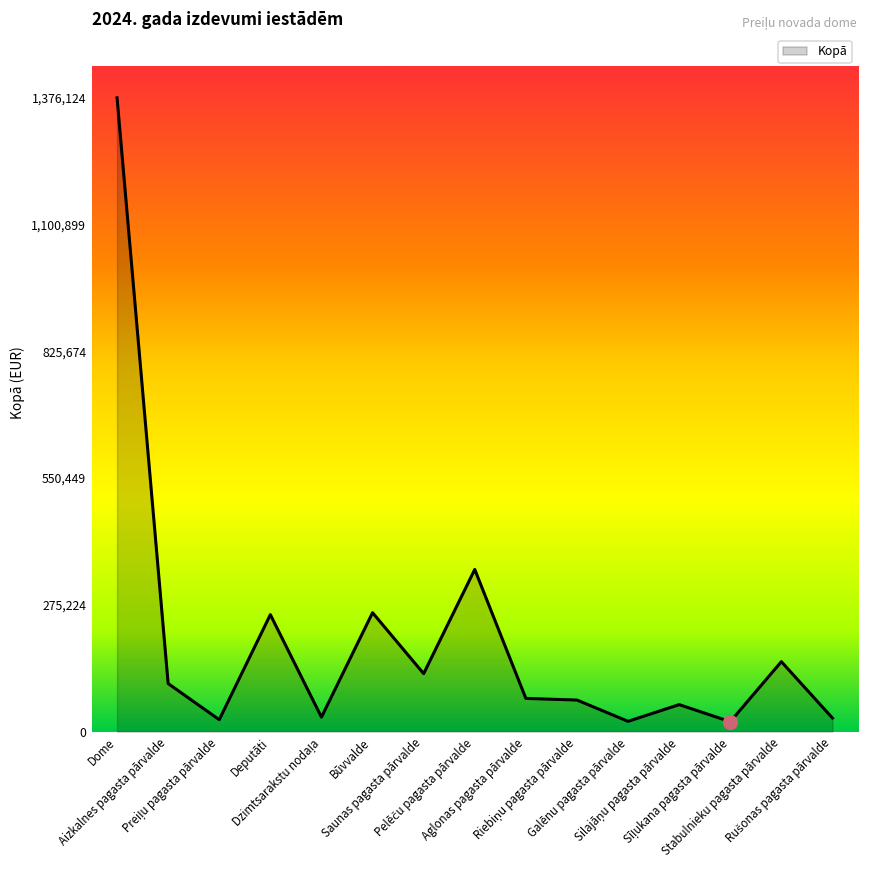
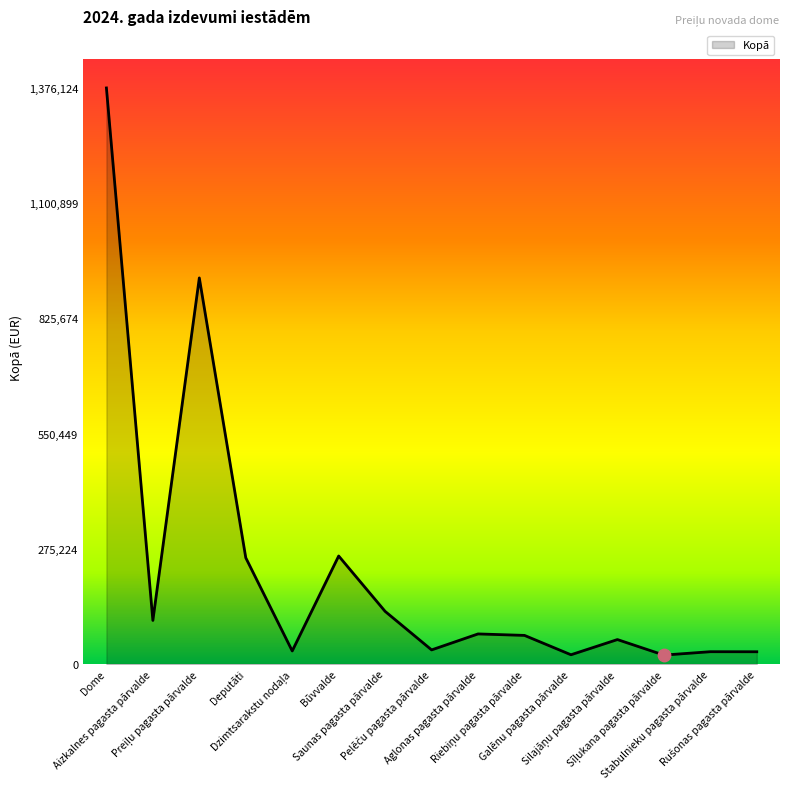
  {
    "Kopā": {
      "Dome": "1,380,000",
      "Aizkalnes pagasta pārvalde": "100,000",
-     "Preiļu pagasta pārvalde": "30,000",
+     "Preiļu pagasta pārvalde": "920,000",
      "Deputāti": "250,000",
      "Dzimtsarakstu nodaļa": "30,000",
      "Būvvalde": "260,000",
      "Saunas pagasta pārvalde": "130,000",
-     "Pelēču pagasta pārvalde": "350,000",
+     "Pelēču pagasta pārvalde": "30,000",
      "Aglonas pagasta pārvalde": "70,000",
      "Riebiņu pagasta pārvalde": "70,000",
      "Galēnu pagasta pārvalde": "20,000",
      "Silajāņu pagasta pārvalde": "60,000",
-     "Stabulnieku pagasta pārvalde": "150,000",
+     "Stabulnieku pagasta pārvalde": "30,000",
      "Rušonas pagasta pārvalde": "30,000"
    }
  }
